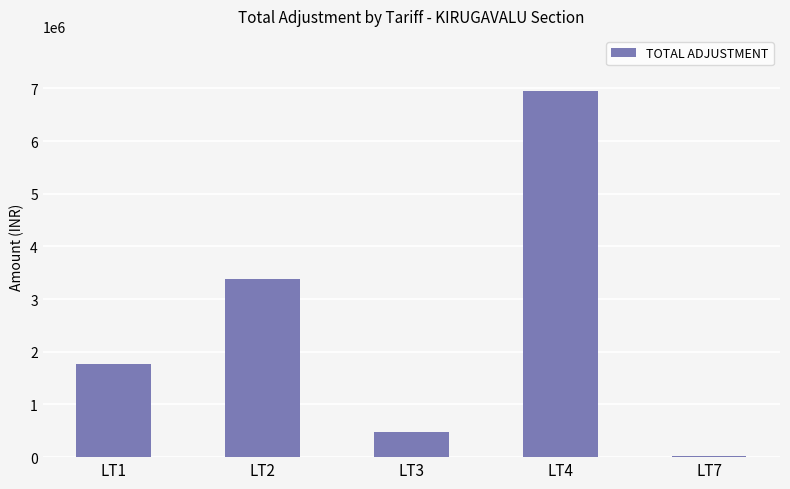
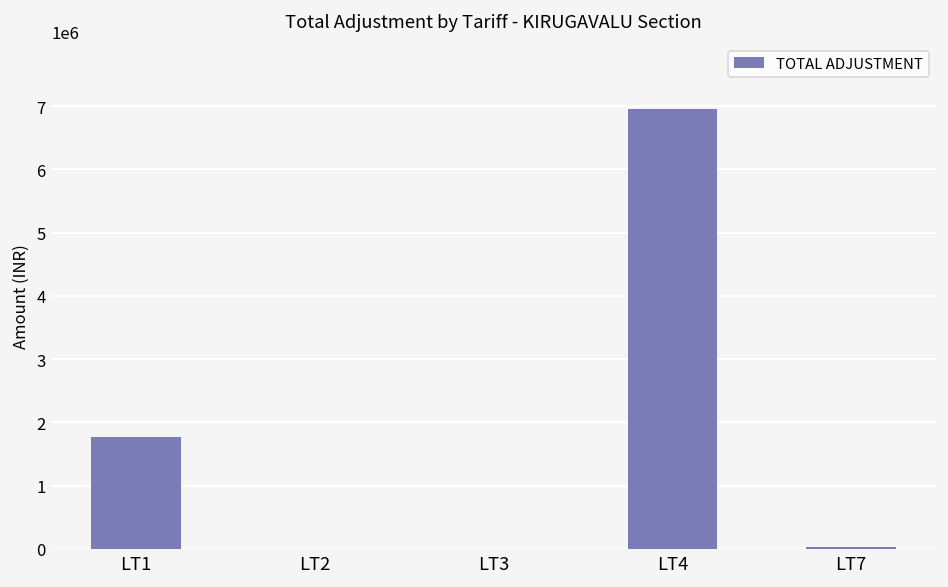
  {
    "LT1": 1800000,
-   "LT2": 3400000,
-   "LT3": 500000,
+   "LT2": 0,
+   "LT3": 0,
    "LT4": 7000000
  }
